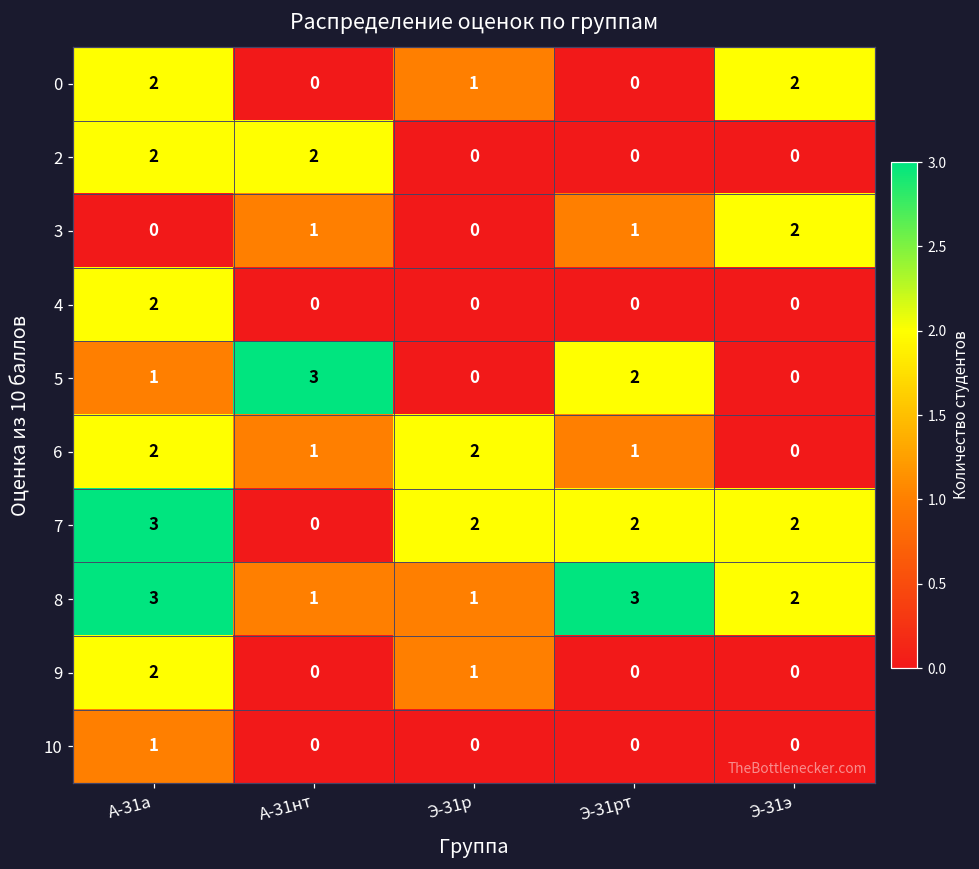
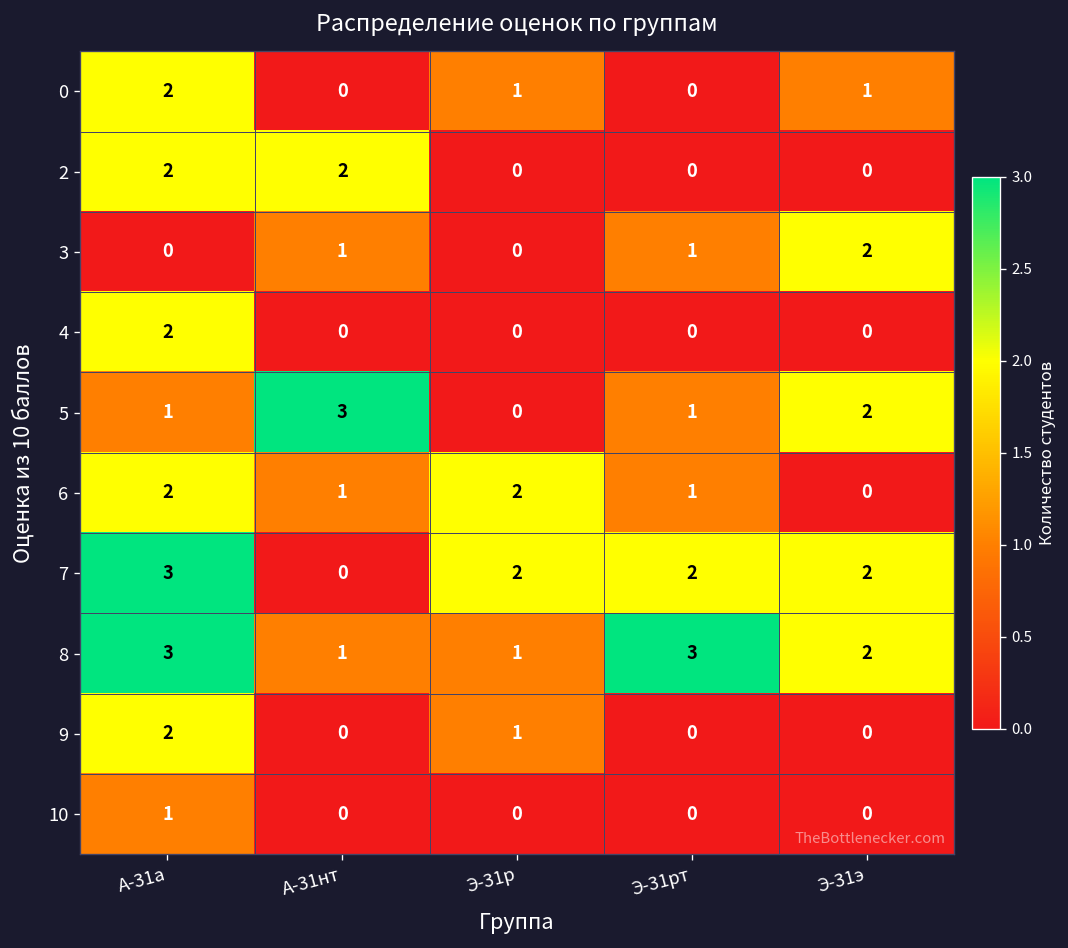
  {
    "0": {
      "А-31а": 2,
      "А-31нт": 0,
      "Э-31р": 1,
      "Э-31рт": 0,
-     "Э-31э": 2
+     "Э-31э": 1
    },
    "2": {
      "А-31а": 2,
      "А-31нт": 2,
      "Э-31р": 0,
      "Э-31рт": 0,
      "Э-31э": 0
    },
    "3": {
      "А-31а": 0,
      "А-31нт": 1,
      "Э-31р": 0,
      "Э-31рт": 1,
      "Э-31э": 2
    },
    "4": {
      "А-31а": 2,
      "А-31нт": 0,
      "Э-31р": 0,
      "Э-31рт": 0,
      "Э-31э": 0
    },
    "5": {
      "А-31а": 1,
      "А-31нт": 3,
      "Э-31р": 0,
-     "Э-31рт": 2,
-     "Э-31э": 0
+     "Э-31рт": 1,
+     "Э-31э": 2
    },
    "6": {
      "А-31а": 2,
      "А-31нт": 1,
      "Э-31р": 2,
      "Э-31рт": 1,
      "Э-31э": 0
    },
    "7": {
      "А-31а": 3,
      "А-31нт": 0,
      "Э-31р": 2,
      "Э-31рт": 2,
      "Э-31э": 2
    },
    "8": {
      "А-31а": 3,
      "А-31нт": 1,
      "Э-31р": 1,
      "Э-31рт": 3,
      "Э-31э": 2
    },
    "9": {
      "А-31а": 2,
      "А-31нт": 0,
      "Э-31р": 1,
      "Э-31рт": 0,
      "Э-31э": 0
    },
    "10": {
      "А-31а": 1,
      "А-31нт": 0,
      "Э-31р": 0,
      "Э-31рт": 0
    }
  }
